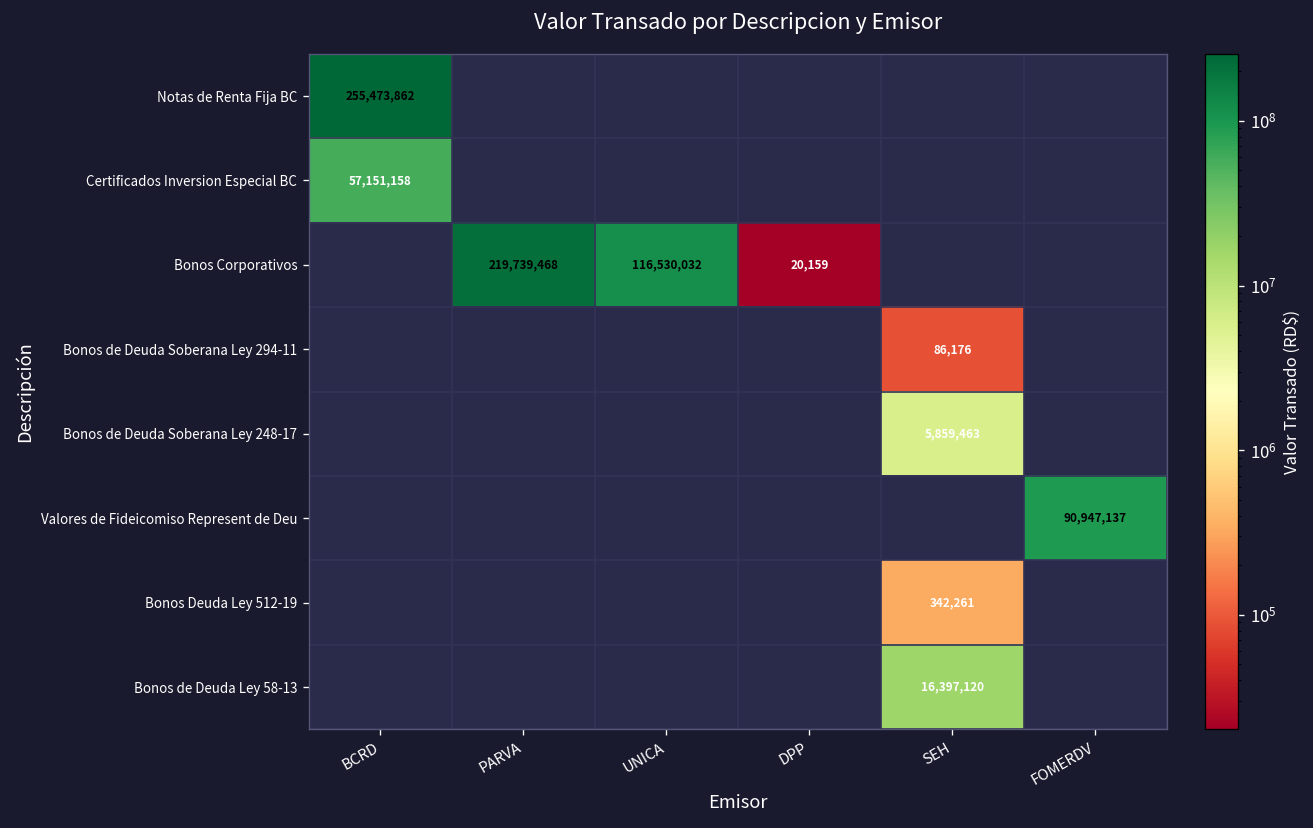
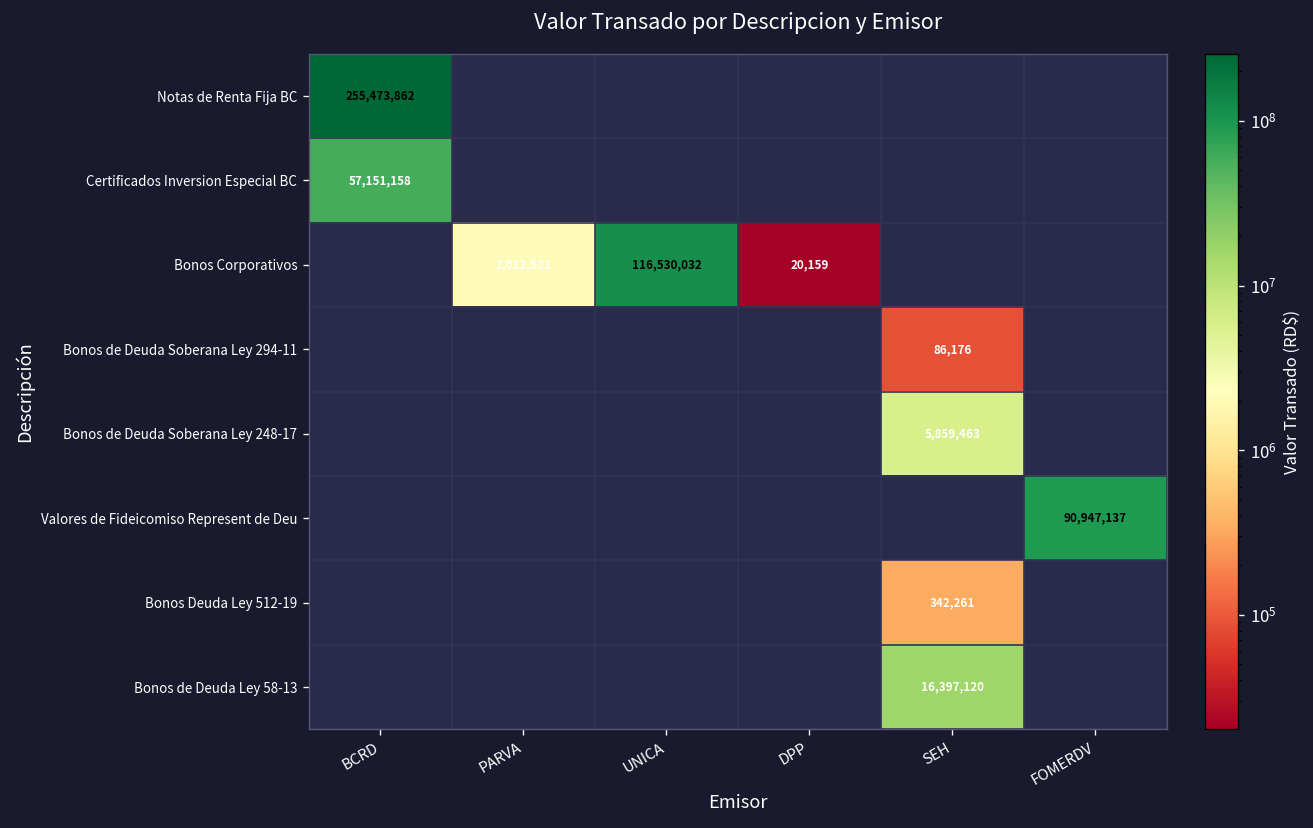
  {
    "Notas de Renta Fija BC": {
      "BCRD": "255,473,862"
    },
    "Certificados Inversion Especial BC": {
      "BCRD": "57,151,158"
    },
    "Bonos Corporativos": {
-     "PARVA": "219,739,468",
+     "PARVA": "2,012,521",
      "UNICA": "116,530,032",
      "DPP": "20,159"
    },
    "Bonos de Deuda Soberana Ley 294-11": {
      "SEH": "86,176"
    },
    "Bonos de Deuda Soberana Ley 248-17": {
      "SEH": "5,859,463"
    },
    "Valores de Fideicomiso Represent de Deu": {
      "FOMERDV": "90,947,137"
    },
    "Bonos Deuda Ley 512-19": {
      "SEH": "342,261"
    },
    "Bonos de Deuda Ley 58-13": {
      "SEH": "16,397,120"
    }
  }
